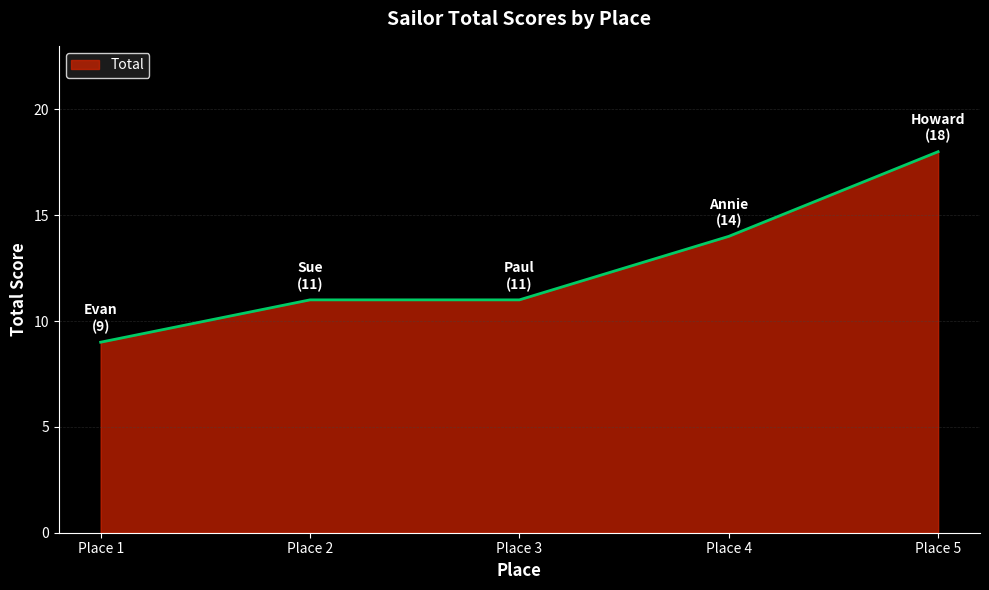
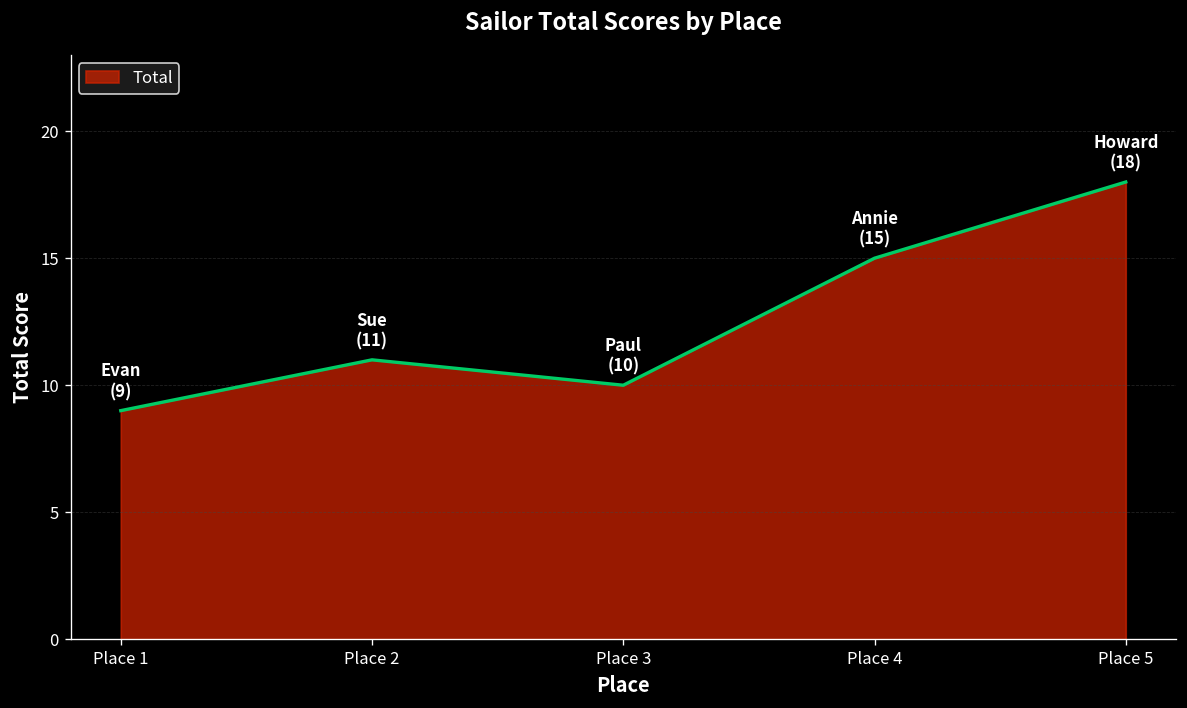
  {
    "Place 1": "(9)",
    "Place 2": "(11)",
-   "Place 3": "(11)",
-   "Place 4": "(14)",
+   "Place 3": "(10)",
+   "Place 4": "(15)",
    "Place 5": "(18)"
  }
